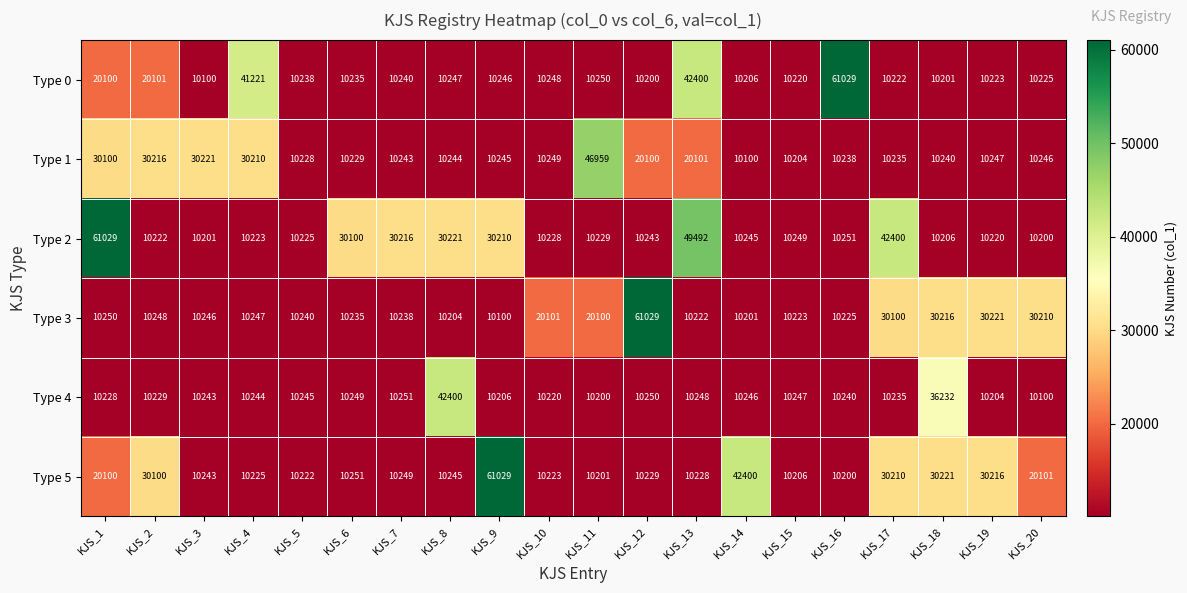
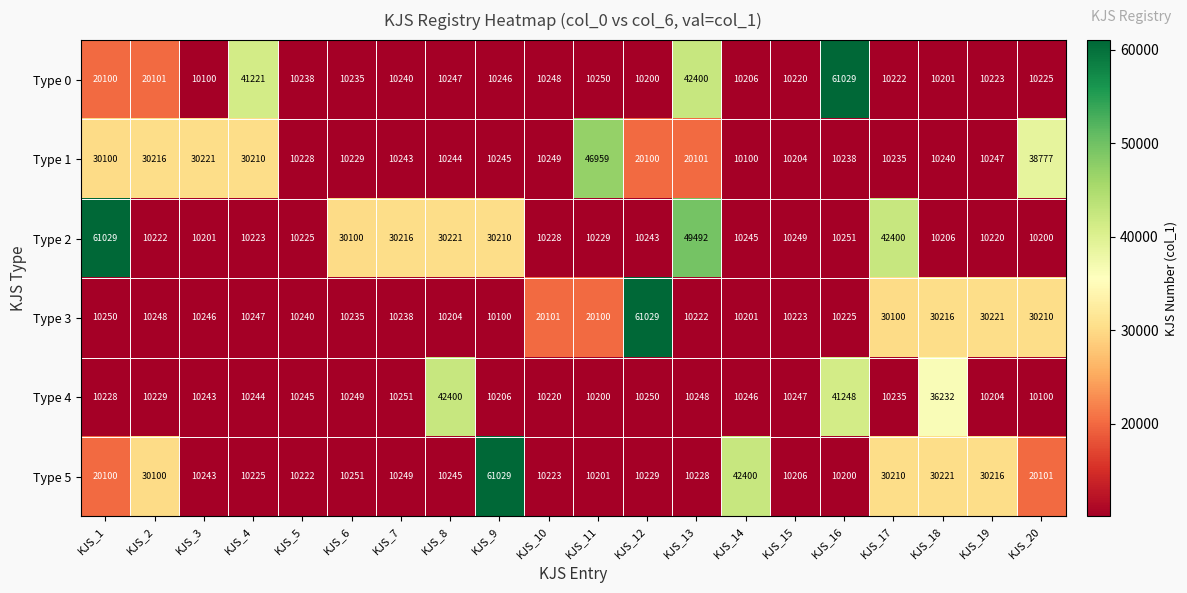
  {
    "Type 0": {
      "KJS_1": 20100,
      "KJS_2": 20101,
      "KJS_3": 10100,
      "KJS_4": 41221,
      "KJS_5": 10238,
      "KJS_6": 10235,
      "KJS_7": 10240,
      "KJS_8": 10247,
      "KJS_9": 10246,
      "KJS_10": 10248,
      "KJS_11": 10250,
      "KJS_12": 10200,
      "KJS_13": 42400,
      "KJS_14": 10206,
      "KJS_15": 10220,
      "KJS_16": 61029,
      "KJS_17": 10222,
      "KJS_18": 10201,
      "KJS_19": 10223,
      "KJS_20": 10225
    },
    "Type 1": {
      "KJS_1": 30100,
      "KJS_2": 30216,
      "KJS_3": 30221,
      "KJS_4": 30210,
      "KJS_5": 10228,
      "KJS_6": 10229,
      "KJS_7": 10243,
      "KJS_8": 10244,
      "KJS_9": 10245,
      "KJS_10": 10249,
      "KJS_11": 46959,
      "KJS_12": 20100,
      "KJS_13": 20101,
      "KJS_14": 10100,
      "KJS_15": 10204,
      "KJS_16": 10238,
      "KJS_17": 10235,
      "KJS_18": 10240,
      "KJS_19": 10247,
-     "KJS_20": 10246
+     "KJS_20": 38777
    },
    "Type 2": {
      "KJS_1": 61029,
      "KJS_2": 10222,
      "KJS_3": 10201,
      "KJS_4": 10223,
      "KJS_5": 10225,
      "KJS_6": 30100,
      "KJS_7": 30216,
      "KJS_8": 30221,
      "KJS_9": 30210,
      "KJS_10": 10228,
      "KJS_11": 10229,
      "KJS_12": 10243,
      "KJS_13": 49492,
      "KJS_14": 10245,
      "KJS_15": 10249,
      "KJS_16": 10251,
      "KJS_17": 42400,
      "KJS_18": 10206,
      "KJS_19": 10220,
      "KJS_20": 10200
    },
    "Type 3": {
      "KJS_1": 10250,
      "KJS_2": 10248,
      "KJS_3": 10246,
      "KJS_4": 10247,
      "KJS_5": 10240,
      "KJS_6": 10235,
      "KJS_7": 10238,
      "KJS_8": 10204,
      "KJS_9": 10100,
      "KJS_10": 20101,
      "KJS_11": 20100,
      "KJS_12": 61029,
      "KJS_13": 10222,
      "KJS_14": 10201,
      "KJS_15": 10223,
      "KJS_16": 10225,
      "KJS_17": 30100,
      "KJS_18": 30216,
      "KJS_19": 30221,
      "KJS_20": 30210
    },
    "Type 4": {
      "KJS_1": 10228,
      "KJS_2": 10229,
      "KJS_3": 10243,
      "KJS_4": 10244,
      "KJS_5": 10245,
      "KJS_6": 10249,
      "KJS_7": 10251,
      "KJS_8": 42400,
      "KJS_9": 10206,
      "KJS_10": 10220,
      "KJS_11": 10200,
      "KJS_12": 10250,
      "KJS_13": 10248,
      "KJS_14": 10246,
      "KJS_15": 10247,
-     "KJS_16": 10240,
+     "KJS_16": 41248,
      "KJS_17": 10235,
      "KJS_18": 36232,
      "KJS_19": 10204,
      "KJS_20": 10100
    },
    "Type 5": {
      "KJS_1": 20100,
      "KJS_2": 30100,
      "KJS_3": 10243,
      "KJS_4": 10225,
      "KJS_5": 10222,
      "KJS_6": 10251,
      "KJS_7": 10249,
      "KJS_8": 10245,
      "KJS_9": 61029,
      "KJS_10": 10223,
      "KJS_11": 10201,
      "KJS_12": 10229,
      "KJS_13": 10228,
      "KJS_14": 42400,
      "KJS_15": 10206,
      "KJS_16": 10200,
      "KJS_17": 30210,
      "KJS_18": 30221,
      "KJS_19": 30216,
      "KJS_20": 20101
    }
  }
